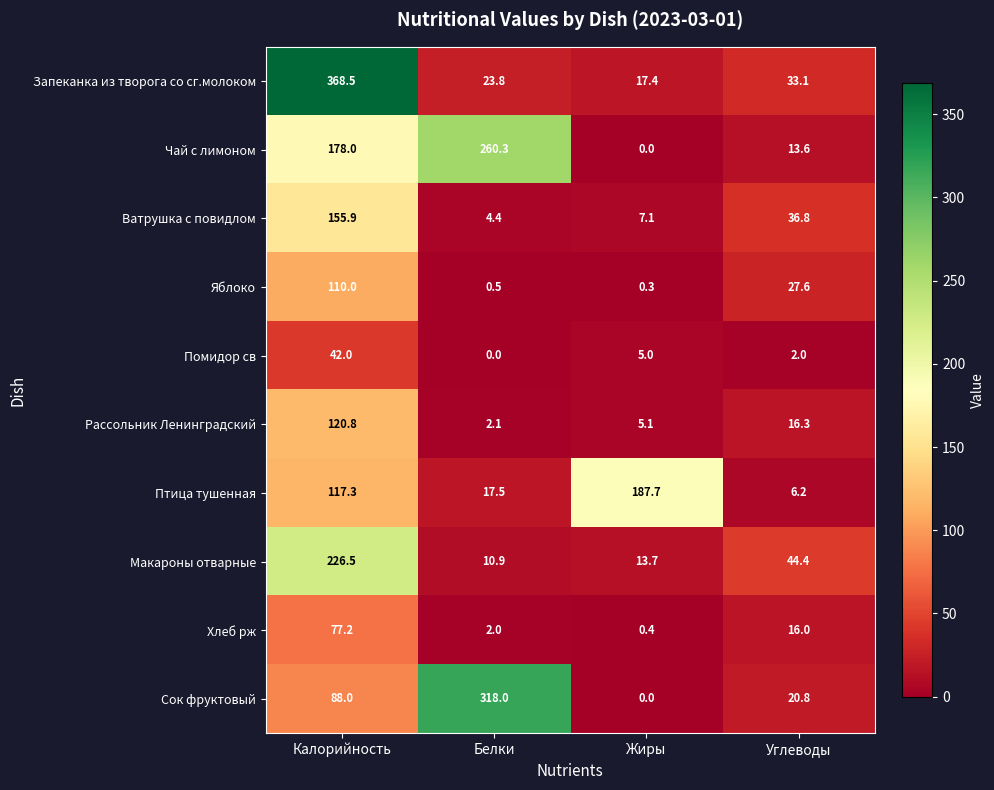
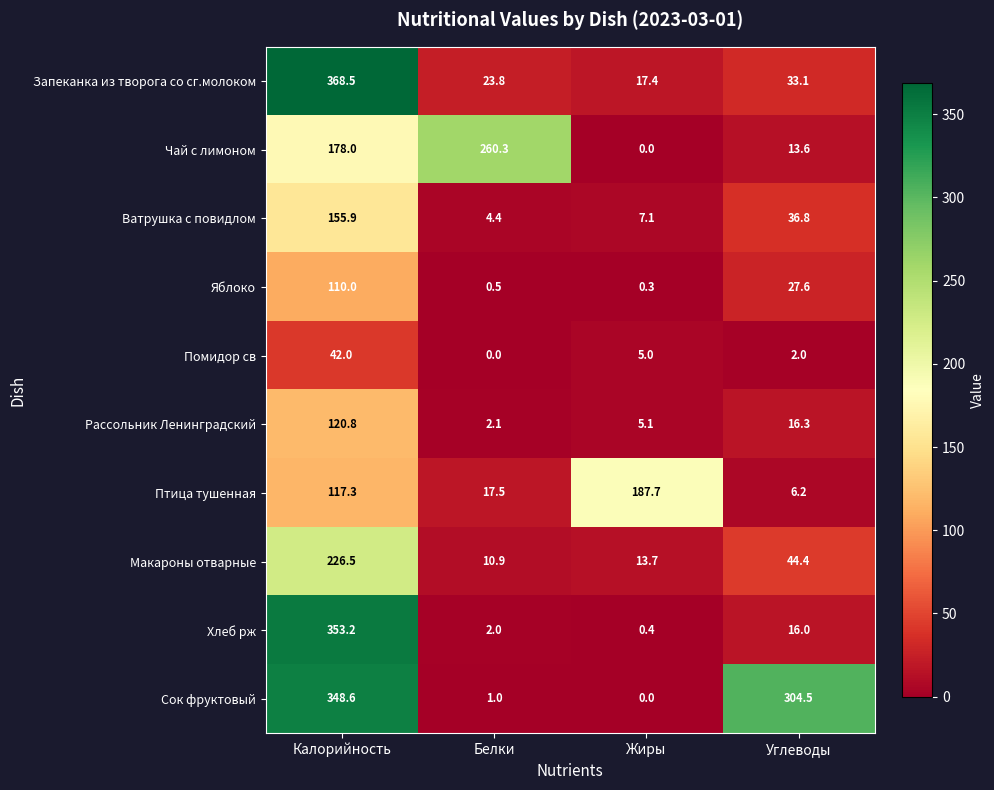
  {
    "Запеканка из творога со сг.молоком": {
      "Калорийность": 368.5,
      "Белки": 23.8,
      "Жиры": 17.4,
      "Углеводы": 33.1
    },
    "Чай с лимоном": {
      "Калорийность": 178.0,
      "Белки": 260.3,
      "Жиры": 0.0,
      "Углеводы": 13.6
    },
    "Ватрушка с повидлом": {
      "Калорийность": 155.9,
      "Белки": 4.4,
      "Жиры": 7.1,
      "Углеводы": 36.8
    },
    "Яблоко": {
      "Калорийность": 110.0,
      "Белки": 0.5,
      "Жиры": 0.3,
      "Углеводы": 27.6
    },
    "Помидор св": {
      "Калорийность": 42.0,
      "Белки": 0.0,
      "Жиры": 5.0,
      "Углеводы": 2.0
    },
    "Рассольник Ленинградский": {
      "Калорийность": 120.8,
      "Белки": 2.1,
      "Жиры": 5.1,
      "Углеводы": 16.3
    },
    "Птица тушенная": {
      "Калорийность": 117.3,
      "Белки": 17.5,
      "Жиры": 187.7,
      "Углеводы": 6.2
    },
    "Макароны отварные": {
      "Калорийность": 226.5,
      "Белки": 10.9,
      "Жиры": 13.7,
      "Углеводы": 44.4
    },
    "Хлеб рж": {
-     "Калорийность": 77.2,
+     "Калорийность": 353.2,
      "Белки": 2.0,
      "Жиры": 0.4,
      "Углеводы": 16.0
    },
    "Сок фруктовый": {
-     "Калорийность": 88.0,
-     "Белки": 318.0,
+     "Калорийность": 348.6,
+     "Белки": 1.0,
      "Жиры": 0.0,
-     "Углеводы": 20.8
+     "Углеводы": 304.5
    }
  }
